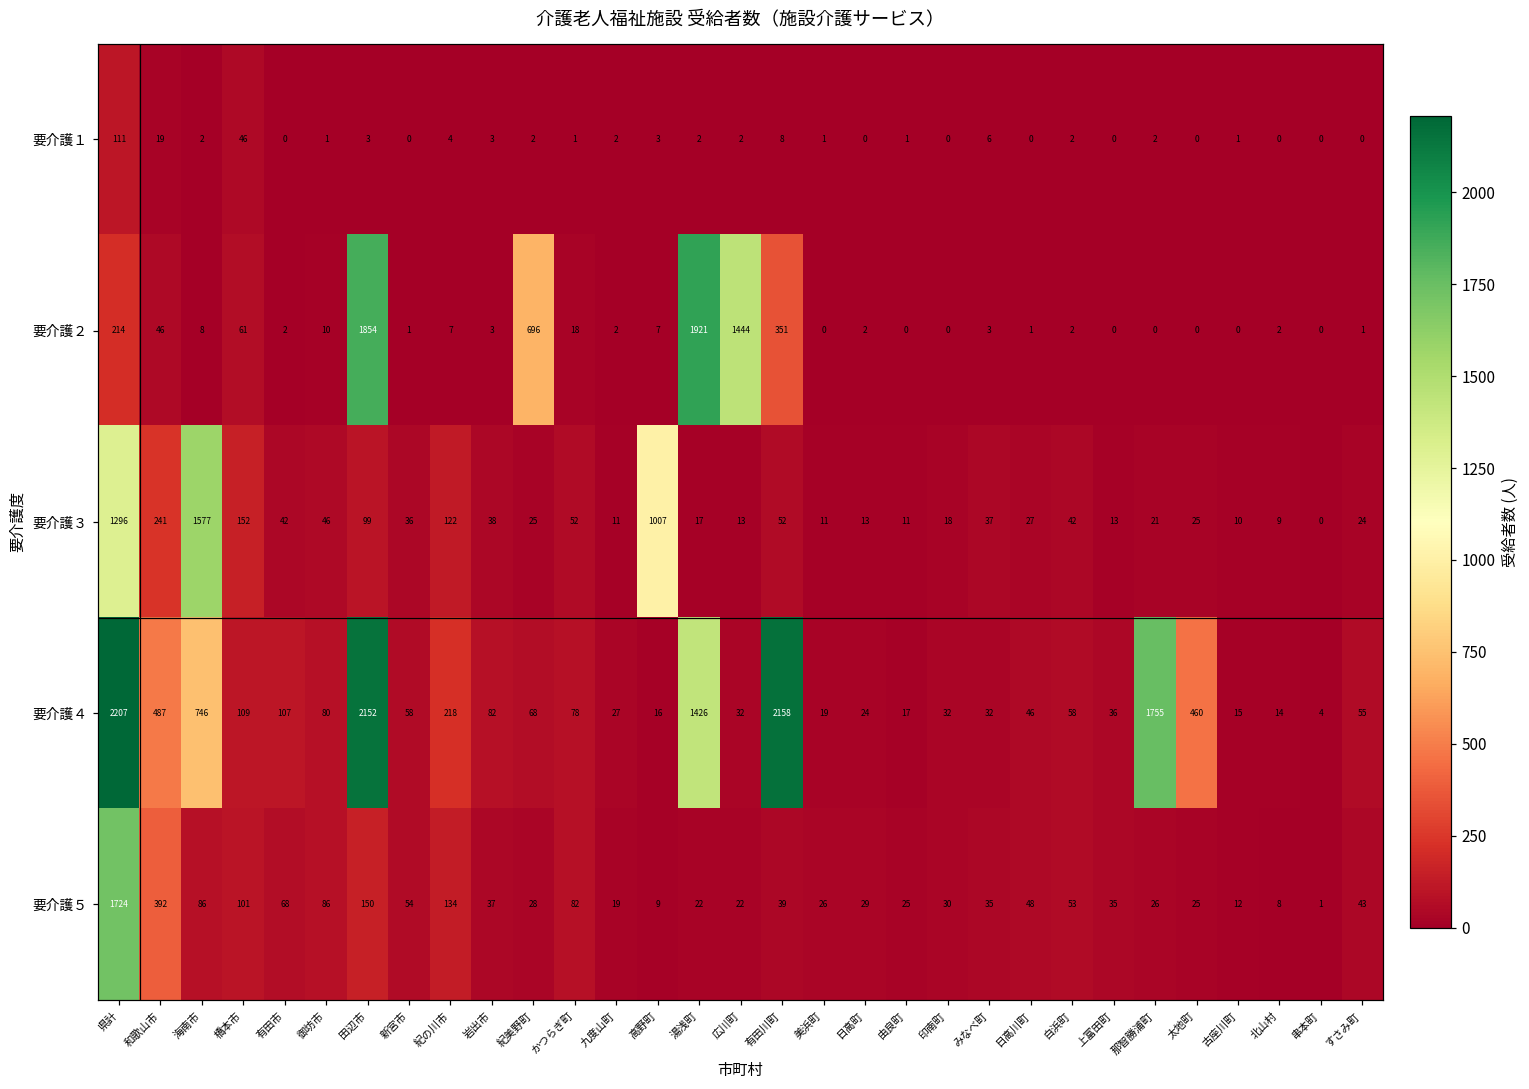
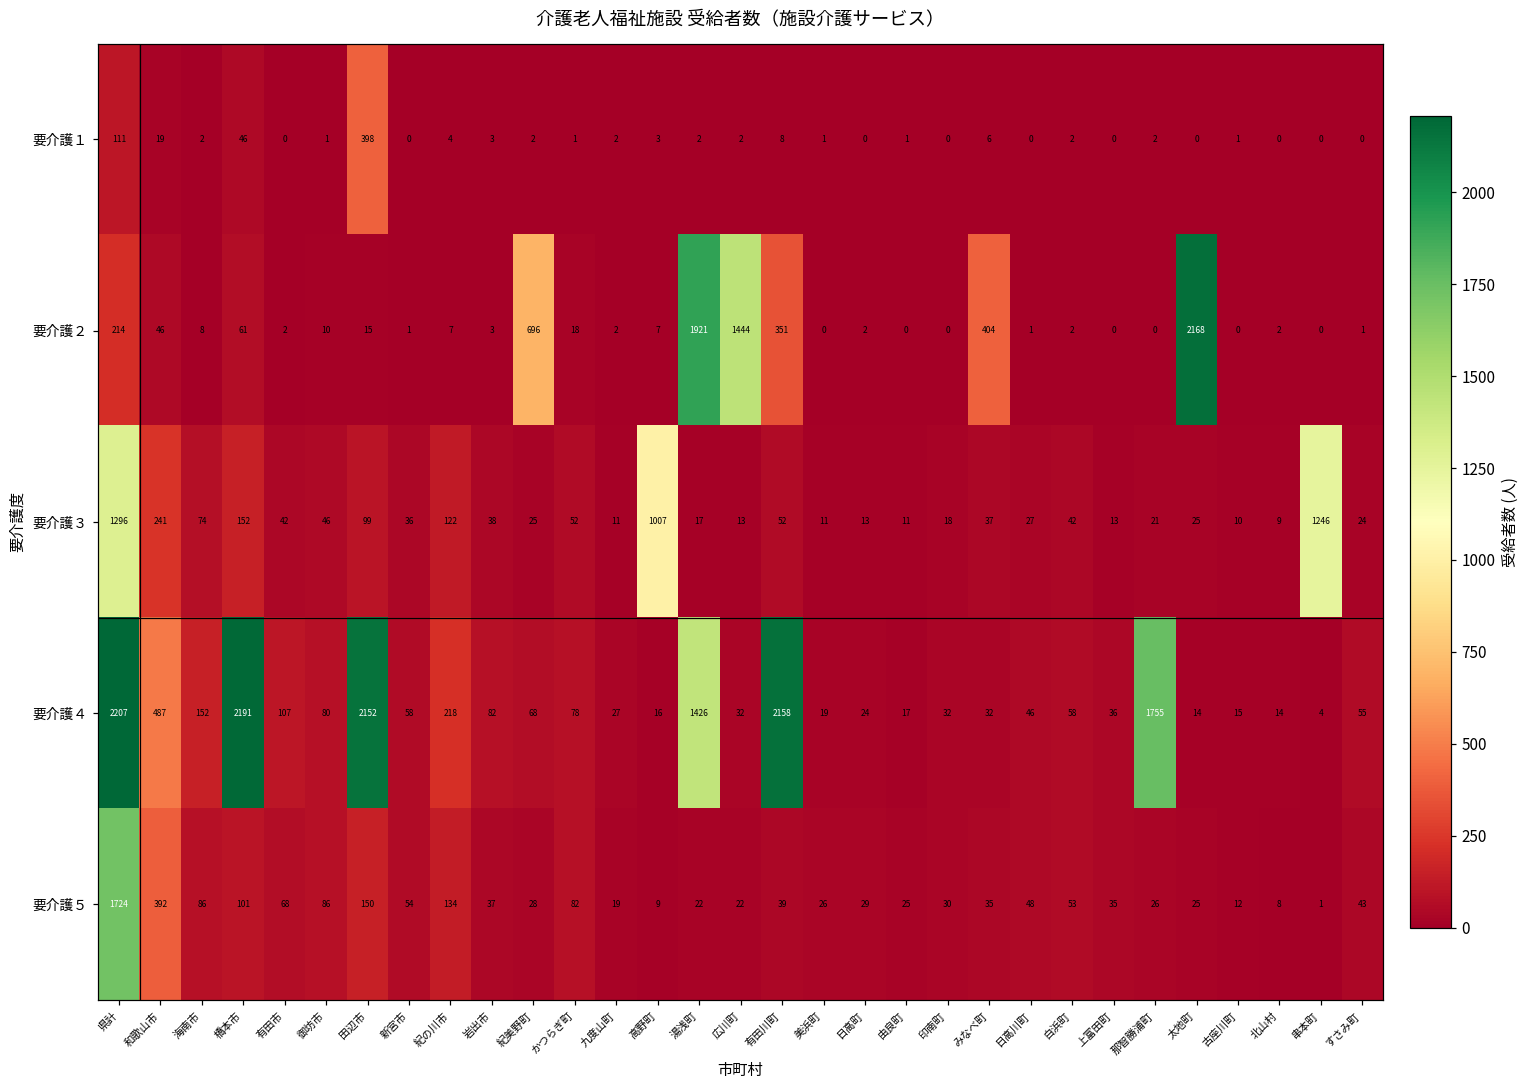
  {
    "要介護１": {
      "県計": 111,
      "和歌山市": 19,
      "海南市": 2,
      "橋本市": 46,
      "有田市": 0,
      "御坊市": 1,
-     "田辺市": 3,
+     "田辺市": 398,
      "新宮市": 0,
      "紀の川市": 4,
      "岩出市": 3,
      "紀美野町": 2,
      "かつらぎ町": 1,
      "九度山町": 2,
      "高野町": 3,
      "湯浅町": 2,
      "広川町": 2,
      "有田川町": 8,
      "美浜町": 1,
      "日高町": 0,
      "由良町": 1,
      "印南町": 0,
      "みなべ町": 6,
      "日高川町": 0,
      "白浜町": 2,
      "上富田町": 0,
      "那智勝浦町": 2,
      "太地町": 0,
      "古座川町": 1,
      "北山村": 0,
      "串本町": 0,
      "すさみ町": 0
    },
    "要介護２": {
      "県計": 214,
      "和歌山市": 46,
      "海南市": 8,
      "橋本市": 61,
      "有田市": 2,
      "御坊市": 10,
-     "田辺市": 1854,
+     "田辺市": 15,
      "新宮市": 1,
      "紀の川市": 7,
      "岩出市": 3,
      "紀美野町": 696,
      "かつらぎ町": 18,
      "九度山町": 2,
      "高野町": 7,
      "湯浅町": 1921,
      "広川町": 1444,
      "有田川町": 351,
      "美浜町": 0,
      "日高町": 2,
      "由良町": 0,
      "印南町": 0,
-     "みなべ町": 3,
+     "みなべ町": 404,
      "日高川町": 1,
      "白浜町": 2,
      "上富田町": 0,
      "那智勝浦町": 0,
-     "太地町": 0,
+     "太地町": 2168,
      "古座川町": 0,
      "北山村": 2,
      "串本町": 0,
      "すさみ町": 1
    },
    "要介護３": {
      "県計": 1296,
      "和歌山市": 241,
-     "海南市": 1577,
+     "海南市": 74,
      "橋本市": 152,
      "有田市": 42,
      "御坊市": 46,
      "田辺市": 99,
      "新宮市": 36,
      "紀の川市": 122,
      "岩出市": 38,
      "紀美野町": 25,
      "かつらぎ町": 52,
      "九度山町": 11,
      "高野町": 1007,
      "湯浅町": 17,
      "広川町": 13,
      "有田川町": 52,
      "美浜町": 11,
      "日高町": 13,
      "由良町": 11,
      "印南町": 18,
      "みなべ町": 37,
      "日高川町": 27,
      "白浜町": 42,
      "上富田町": 13,
      "那智勝浦町": 21,
      "太地町": 25,
      "古座川町": 10,
      "北山村": 9,
-     "串本町": 0,
+     "串本町": 1246,
      "すさみ町": 24
    },
    "要介護４": {
      "県計": 2207,
      "和歌山市": 487,
-     "海南市": 746,
-     "橋本市": 109,
+     "海南市": 152,
+     "橋本市": 2191,
      "有田市": 107,
      "御坊市": 80,
      "田辺市": 2152,
      "新宮市": 58,
      "紀の川市": 218,
      "岩出市": 82,
      "紀美野町": 68,
      "かつらぎ町": 78,
      "九度山町": 27,
      "高野町": 16,
      "湯浅町": 1426,
      "広川町": 32,
      "有田川町": 2158,
      "美浜町": 19,
      "日高町": 24,
      "由良町": 17,
      "印南町": 32,
      "みなべ町": 32,
      "日高川町": 46,
      "白浜町": 58,
      "上富田町": 36,
      "那智勝浦町": 1755,
-     "太地町": 460,
+     "太地町": 14,
      "古座川町": 15,
      "北山村": 14,
      "串本町": 4,
      "すさみ町": 55
    },
    "要介護５": {
      "県計": 1724,
      "和歌山市": 392,
      "海南市": 86,
      "橋本市": 101,
      "有田市": 68,
      "御坊市": 86,
      "田辺市": 150,
      "新宮市": 54,
      "紀の川市": 134,
      "岩出市": 37,
      "紀美野町": 28,
      "かつらぎ町": 82,
      "九度山町": 19,
      "高野町": 9,
      "湯浅町": 22,
      "広川町": 22,
      "有田川町": 39,
      "美浜町": 26,
      "日高町": 29,
      "由良町": 25,
      "印南町": 30,
      "みなべ町": 35,
      "日高川町": 48,
      "白浜町": 53,
      "上富田町": 35,
      "那智勝浦町": 26,
      "太地町": 25,
      "古座川町": 12,
      "北山村": 8,
      "串本町": 1,
      "すさみ町": 43
    }
  }
